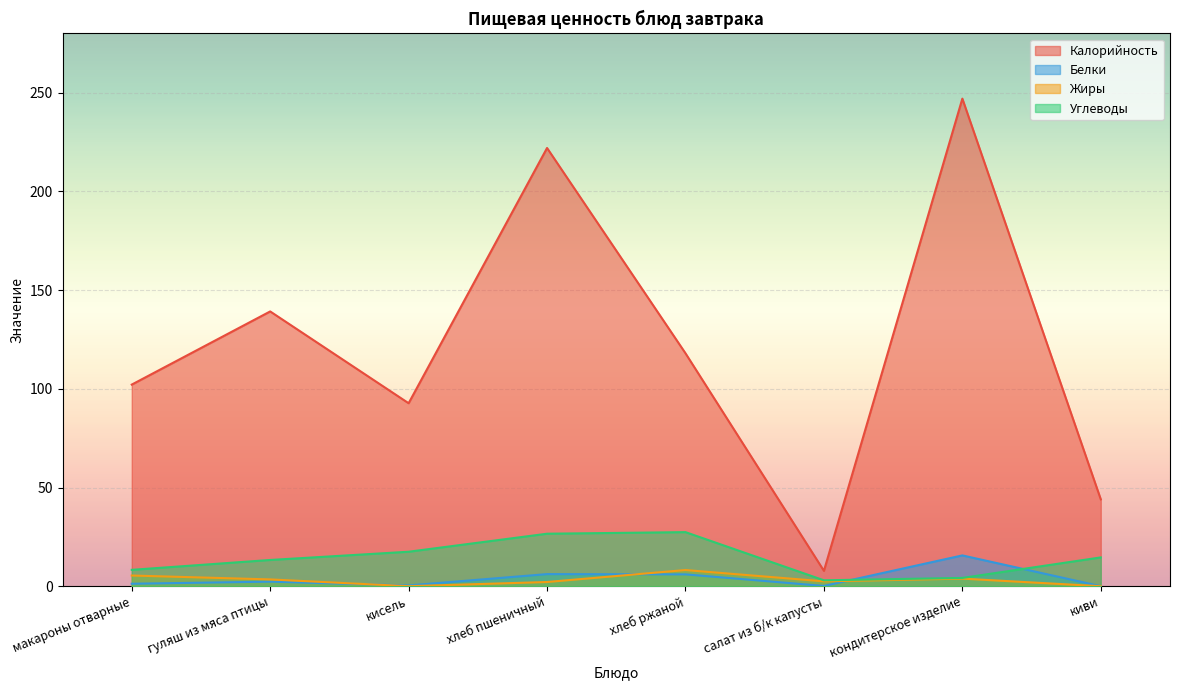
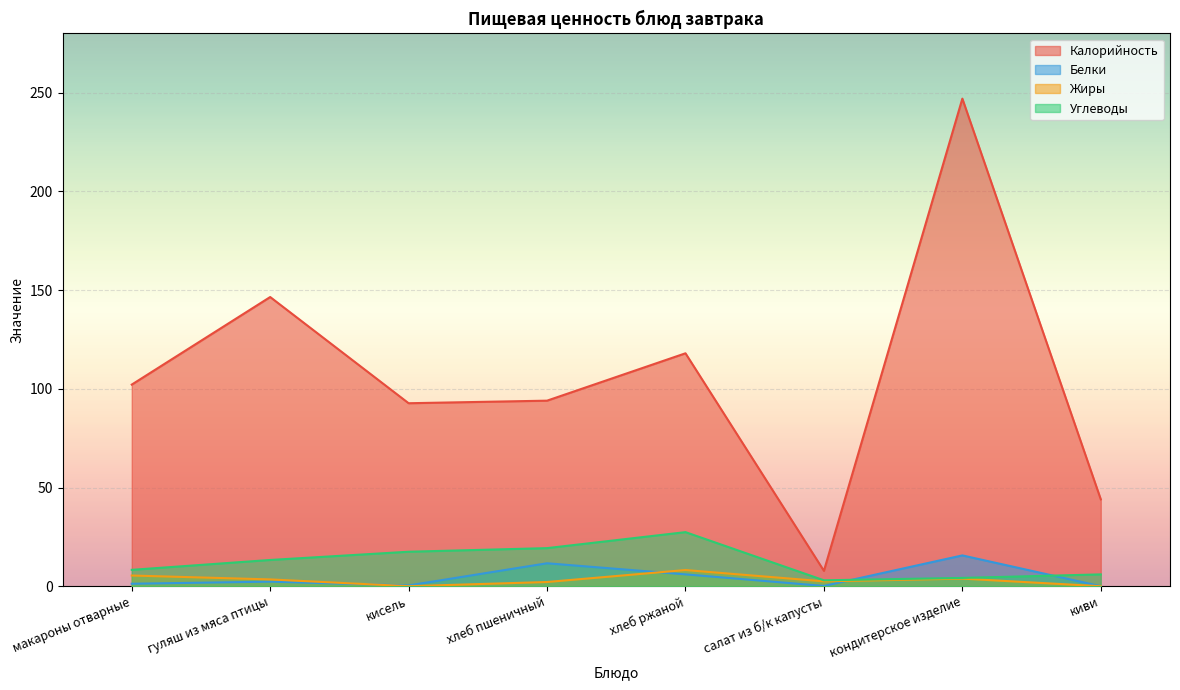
  {
    "Калорийность": {
      "макароны отварные": 102,
-     "гуляш из мяса птицы": 139,
+     "гуляш из мяса птицы": 147,
      "кисель": 93,
-     "хлеб пшеничный": 222,
+     "хлеб пшеничный": 94,
      "хлеб ржаной": 118,
      "салат из б/к капусты": 8,
      "кондитерское изделие": 247,
      "киви": 44
    },
    "Белки": {
      "макароны отварные": 1,
-     "хлеб пшеничный": 6,
+     "хлеб пшеничный": 12,
      "хлеб ржаной": 6,
      "салат из б/к капусты": 0,
      "кондитерское изделие": 16
    },
    "Жиры": {
      "макароны отварные": 5,
      "хлеб пшеничный": 2,
      "хлеб ржаной": 8
    },
    "Углеводы": {
      "макароны отварные": 8,
      "гуляш из мяса птицы": 13,
      "кисель": 17,
-     "хлеб пшеничный": 27,
+     "хлеб пшеничный": 19,
      "хлеб ржаной": 27,
-     "киви": 15
+     "киви": 6
    }
  }
